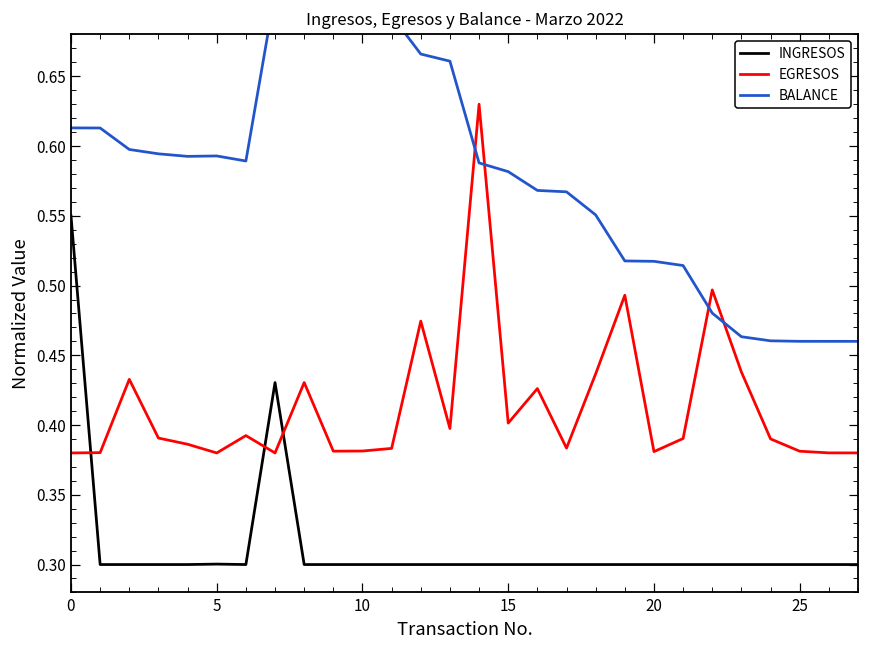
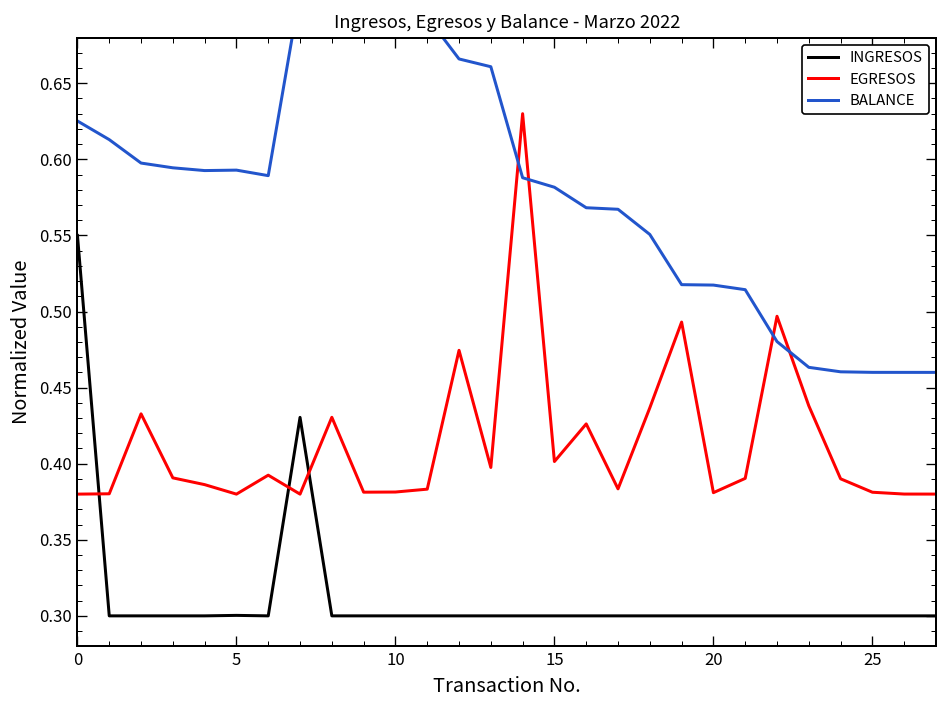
  {
    "INGRESOS": {
      "0": 0.550
    },
    "EGRESOS": {
      "0": 0.380
    },
    "BALANCE": {
-     "0": 0.613
+     "0": 0.625
    }
  }
